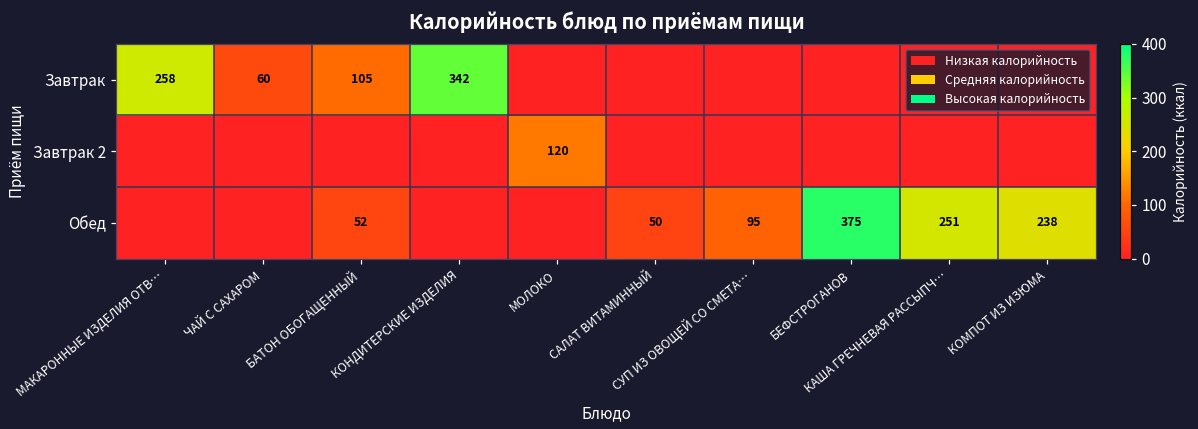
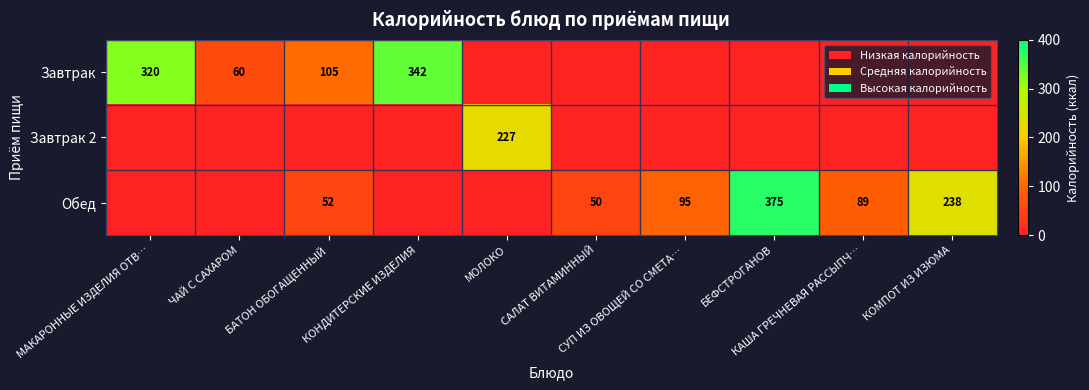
  {
    "Завтрак": {
-     "МАКАРОННЫЕ ИЗДЕЛИЯ ОТВ…": 258,
+     "МАКАРОННЫЕ ИЗДЕЛИЯ ОТВ…": 320,
      "ЧАЙ С САХАРОМ": 60,
      "БАТОН ОБОГАЩЕННЫЙ": 105,
      "КОНДИТЕРСКИЕ ИЗДЕЛИЯ": 342
    },
    "Завтрак 2": {
-     "МОЛОКО": 120
+     "МОЛОКО": 227
    },
    "Обед": {
      "БАТОН ОБОГАЩЕННЫЙ": 52,
      "САЛАТ ВИТАМИННЫЙ": 50,
      "СУП ИЗ ОВОЩЕЙ СО СМЕТА…": 95,
      "БЕФСТРОГАНОВ": 375,
-     "КАША ГРЕЧНЕВАЯ РАССЫПЧ…": 251,
+     "КАША ГРЕЧНЕВАЯ РАССЫПЧ…": 89,
      "КОМПОТ ИЗ ИЗЮМА": 238
    }
  }
